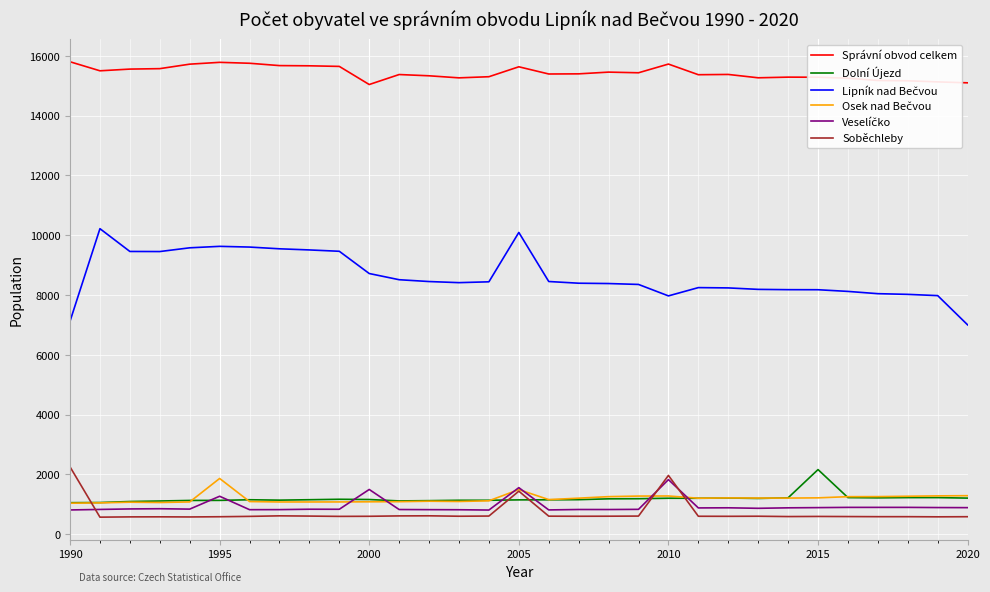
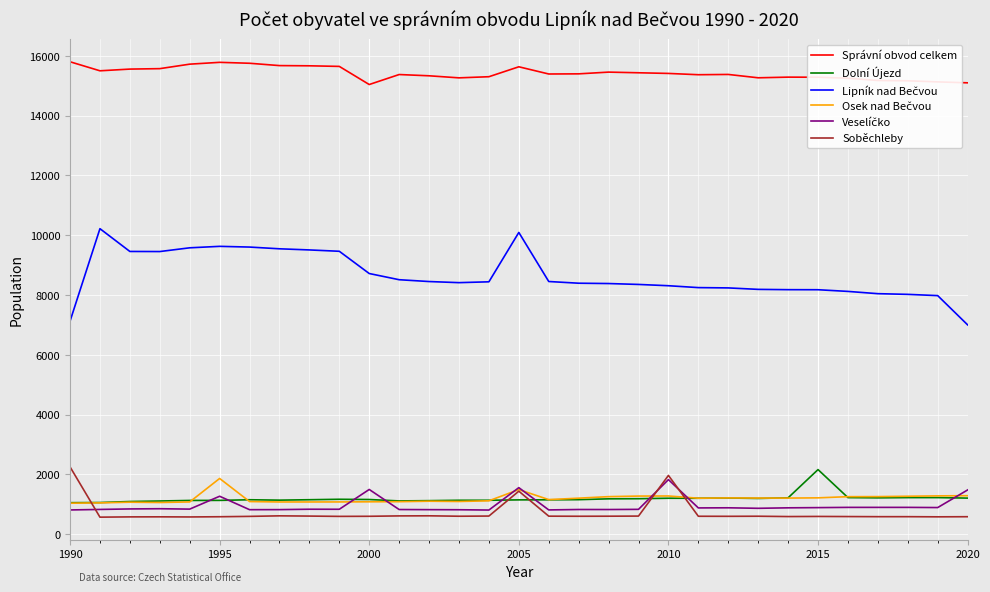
  {
    "Správní obvod celkem": {
      "1990": 15800,
      "1995": 15800,
      "2000": 15000,
      "2005": 15600,
-     "2010": 15700,
+     "2010": 15400,
      "2020": 15100
    },
    "Dolní Újezd": {
      "1995": 1100,
      "2005": 1200,
      "2015": 2200
    },
    "Lipník nad Bečvou": {
      "1990": 7100,
      "1995": 9600,
      "2000": 8700,
      "2005": 10100,
-     "2010": 8000,
+     "2010": 8300,
      "2015": 8200,
      "2020": 7000
    },
    "Osek nad Bečvou": {
      "1995": 1900,
      "2015": 1200
    },
    "Veselíčko": {
      "1990": 800,
      "1995": 1300,
      "2000": 1500,
      "2010": 1800,
      "2015": 900,
-     "2020": 900
+     "2020": 1500
    },
    "Soběchleby": {
      "1990": 2300,
      "1995": 600,
      "2000": 600,
      "2010": 2000,
      "2015": 600,
      "2020": 600
    }
  }
